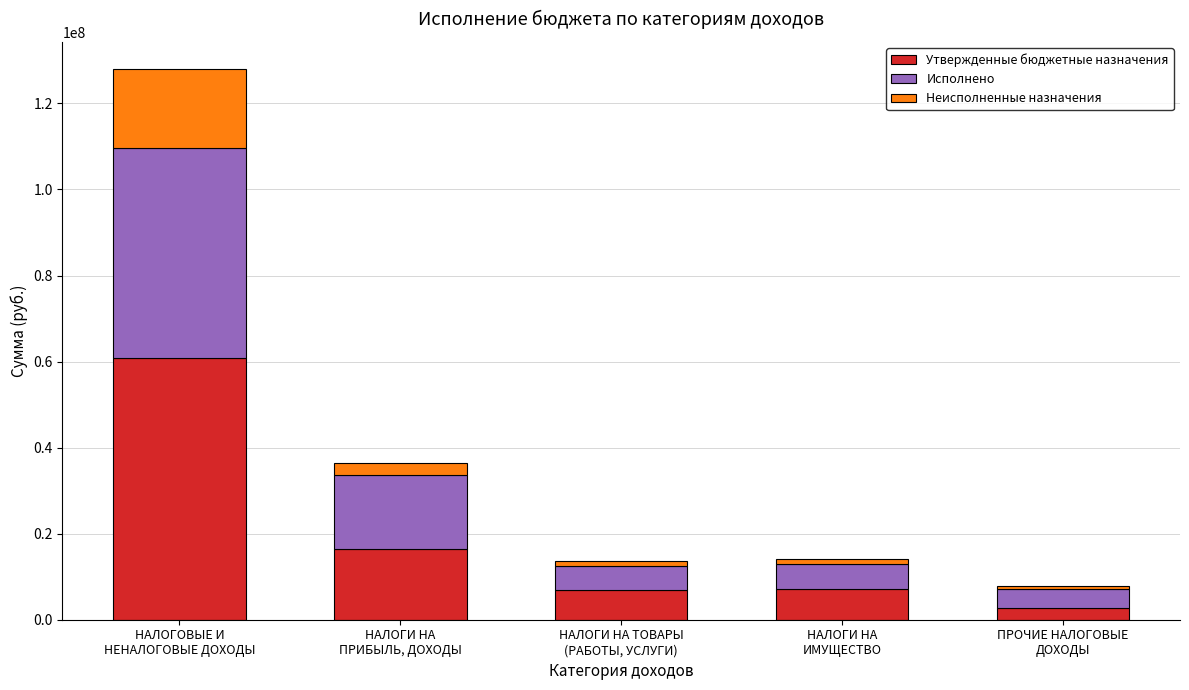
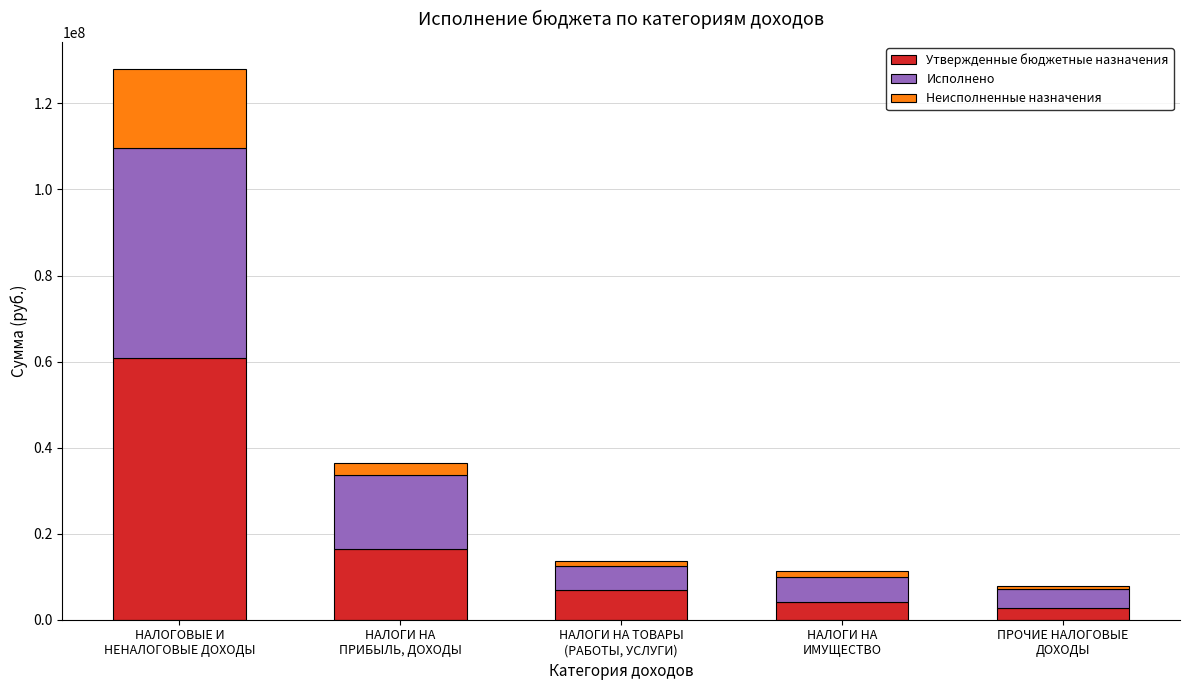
  {
    "Утвержденные бюджетные назначения": {
      "НАЛОГОВЫЕ И НЕНАЛОГОВЫЕ ДОХОДЫ": 61000000,
      "НАЛОГИ НА ПРИБЫЛЬ, ДОХОДЫ": 16000000,
      "НАЛОГИ НА ТОВАРЫ (РАБОТЫ, УСЛУГИ)": 7000000,
-     "НАЛОГИ НА ИМУЩЕСТВО": 7000000,
+     "НАЛОГИ НА ИМУЩЕСТВО": 4000000,
      "ПРОЧИЕ НАЛОГОВЫЕ ДОХОДЫ": 3000000
    },
    "Исполнено": {
      "НАЛОГОВЫЕ И НЕНАЛОГОВЫЕ ДОХОДЫ": 49000000,
      "НАЛОГИ НА ПРИБЫЛЬ, ДОХОДЫ": 17000000,
      "НАЛОГИ НА ТОВАРЫ (РАБОТЫ, УСЛУГИ)": 6000000,
      "НАЛОГИ НА ИМУЩЕСТВО": 6000000,
      "ПРОЧИЕ НАЛОГОВЫЕ ДОХОДЫ": 4000000
    },
    "Неисполненные назначения": {
      "НАЛОГОВЫЕ И НЕНАЛОГОВЫЕ ДОХОДЫ": 18000000,
      "НАЛОГИ НА ПРИБЫЛЬ, ДОХОДЫ": 3000000,
      "НАЛОГИ НА ТОВАРЫ (РАБОТЫ, УСЛУГИ)": 1000000,
      "НАЛОГИ НА ИМУЩЕСТВО": 1000000,
      "ПРОЧИЕ НАЛОГОВЫЕ ДОХОДЫ": 1000000
    }
  }
